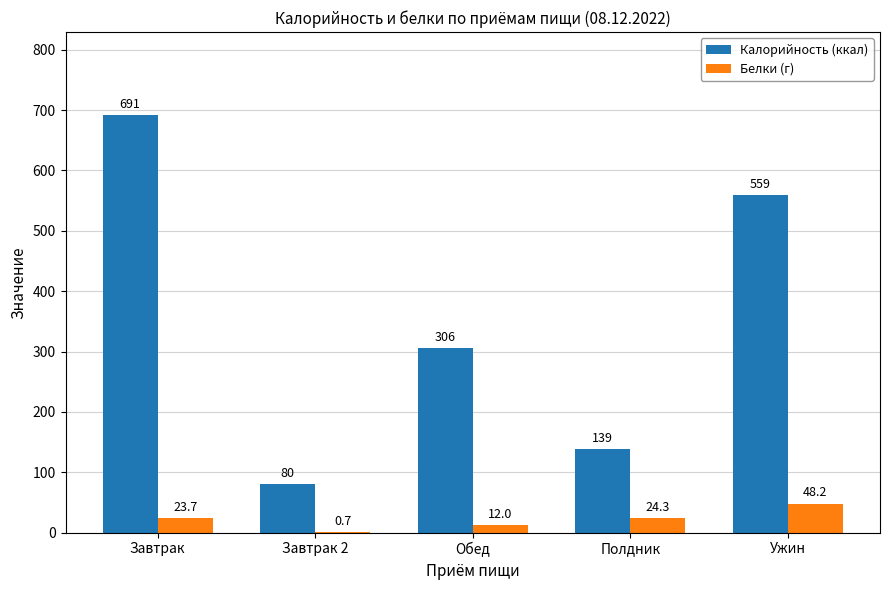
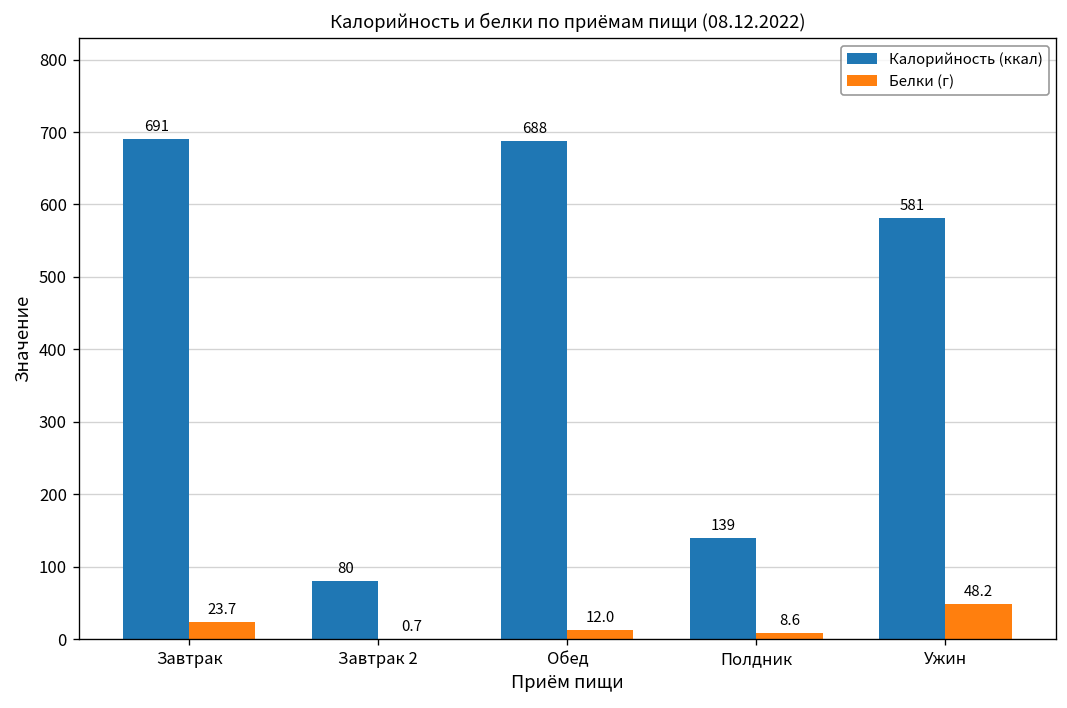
  {
    "Калорийность (ккал)": {
      "Завтрак": 691,
      "Завтрак 2": 80,
-     "Обед": 306,
+     "Обед": 688,
      "Полдник": 139,
-     "Ужин": 559
+     "Ужин": 581
    },
    "Белки (г)": {
      "Завтрак": 23.7,
      "Завтрак 2": 0.7,
      "Обед": 12.0,
-     "Полдник": 24.3,
+     "Полдник": 8.6,
      "Ужин": 48.2
    }
  }
